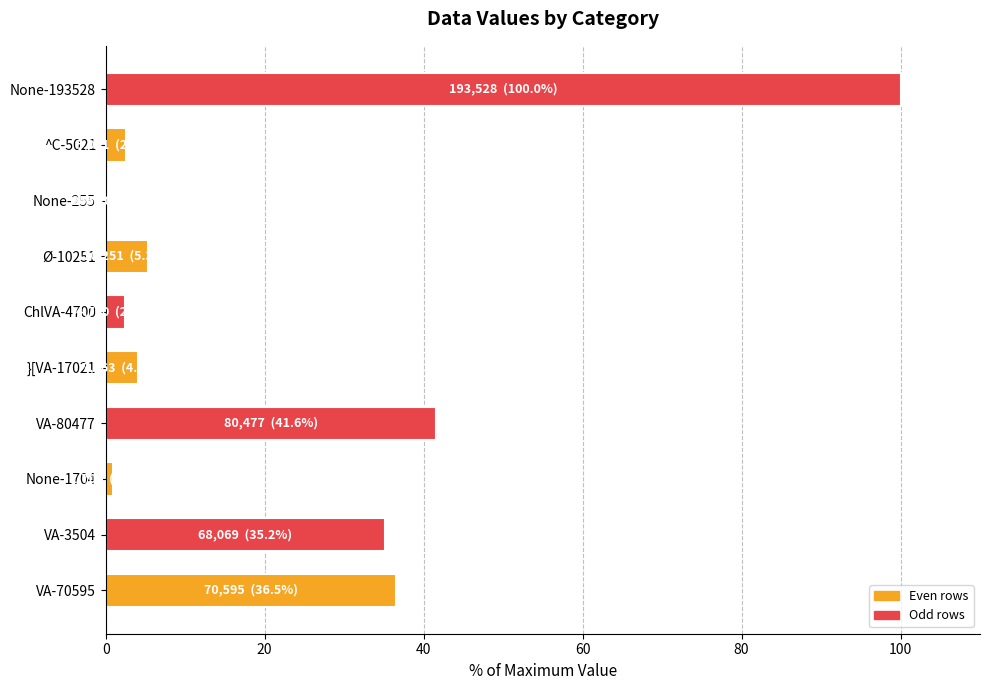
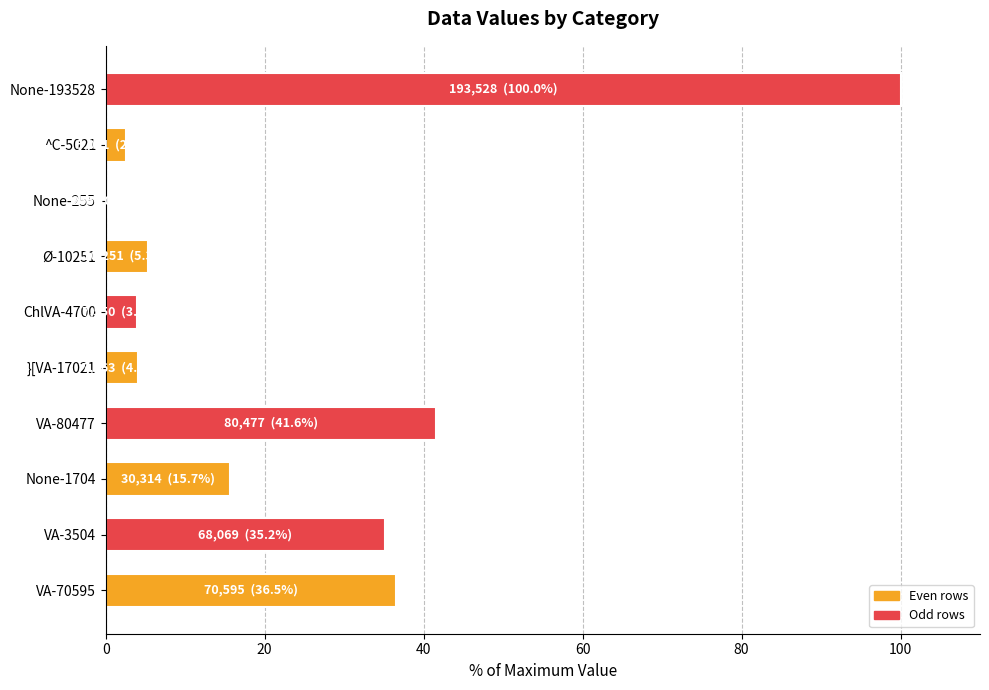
  {
    "^C-5021": 3,
    "Ø-10251": 5,
-   "ChlVA-4700": 2,
+   "ChlVA-4700": 4,
    "}[VA-17021": 4,
-   "None-1704": 1
+   "None-1704": 16
  }
